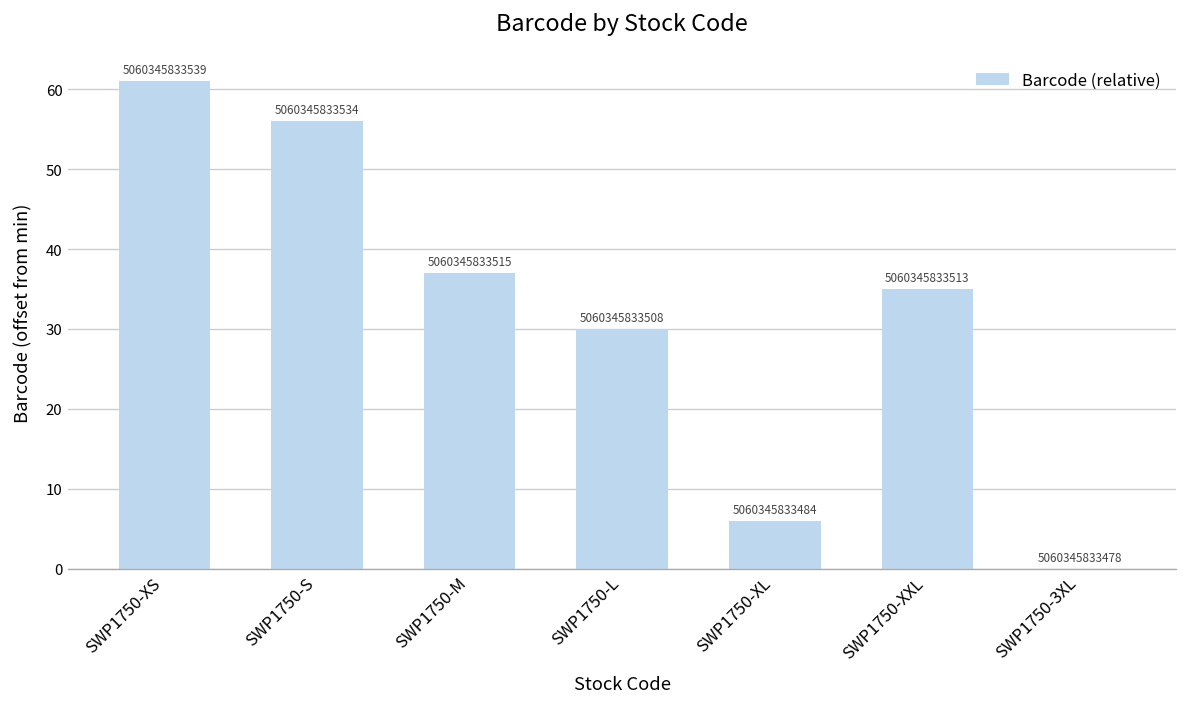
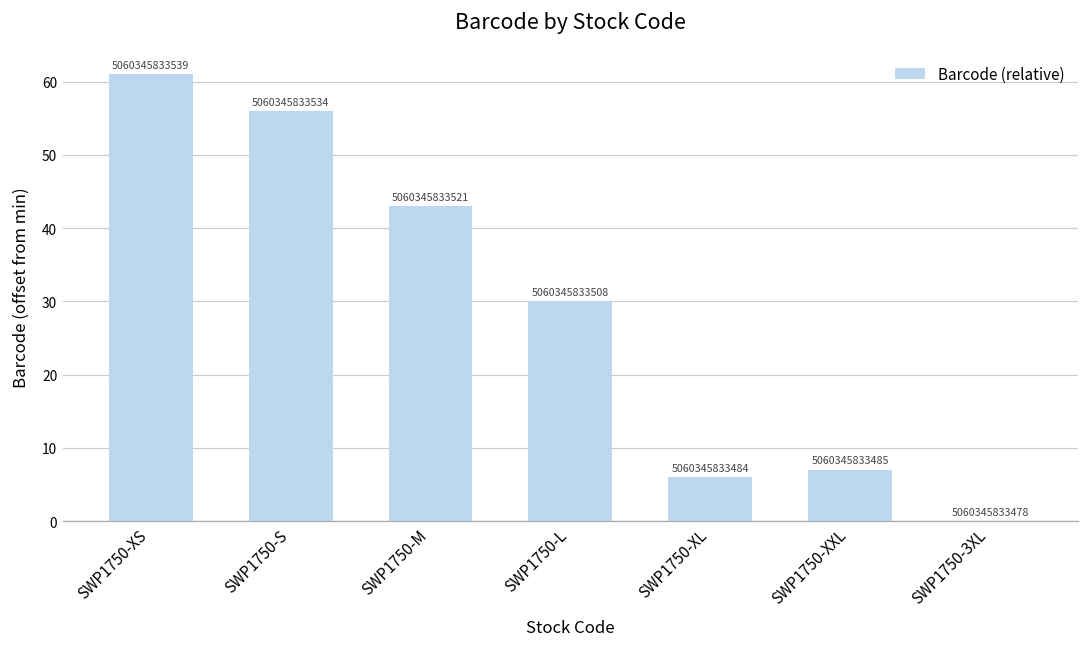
  {
-   "SWP1750-M": 5060345833515,
-   "SWP1750-XXL": 5060345833513
+   "SWP1750-M": 5060345833521,
+   "SWP1750-XXL": 5060345833485
  }
